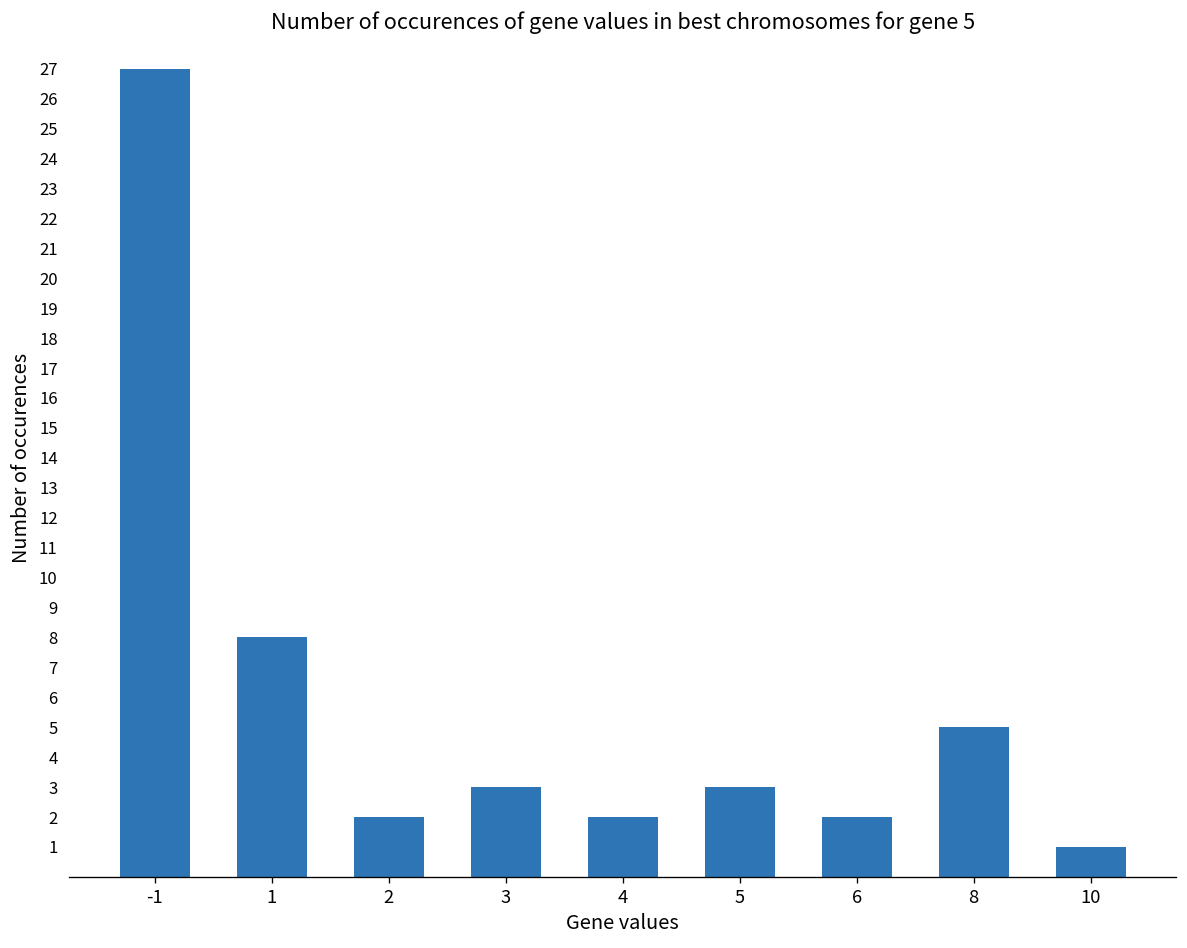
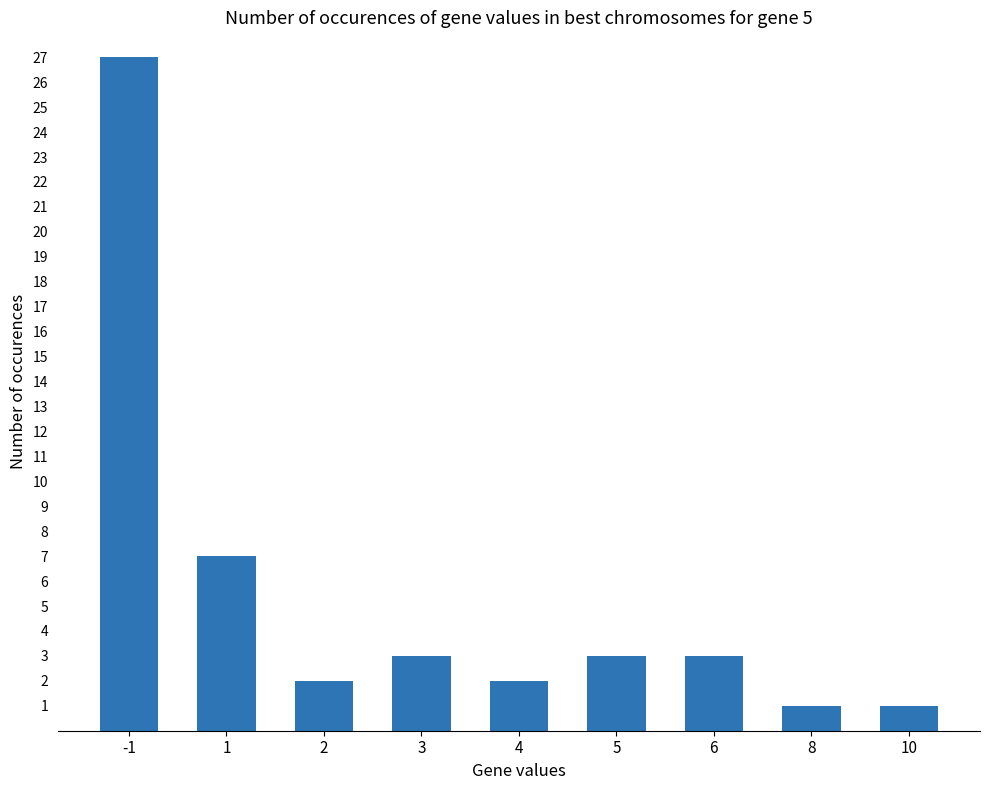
  {
    "-1": 27,
-   "1": 8,
+   "1": 7,
    "2": 2,
    "3": 3,
    "4": 2,
    "5": 3,
-   "6": 2,
-   "8": 5,
+   "6": 3,
+   "8": 1,
    "10": 1
  }
